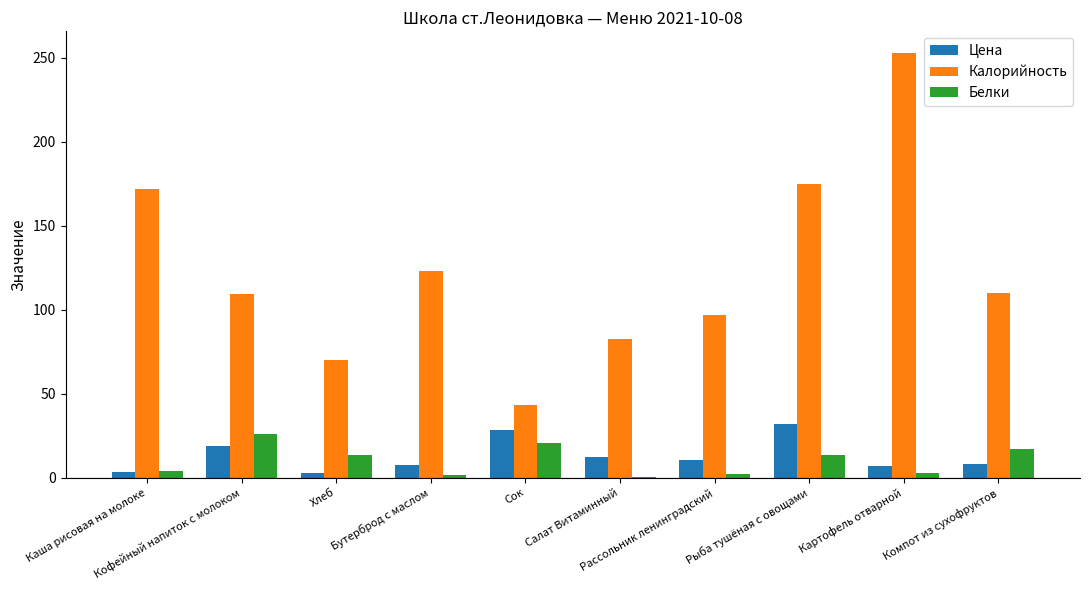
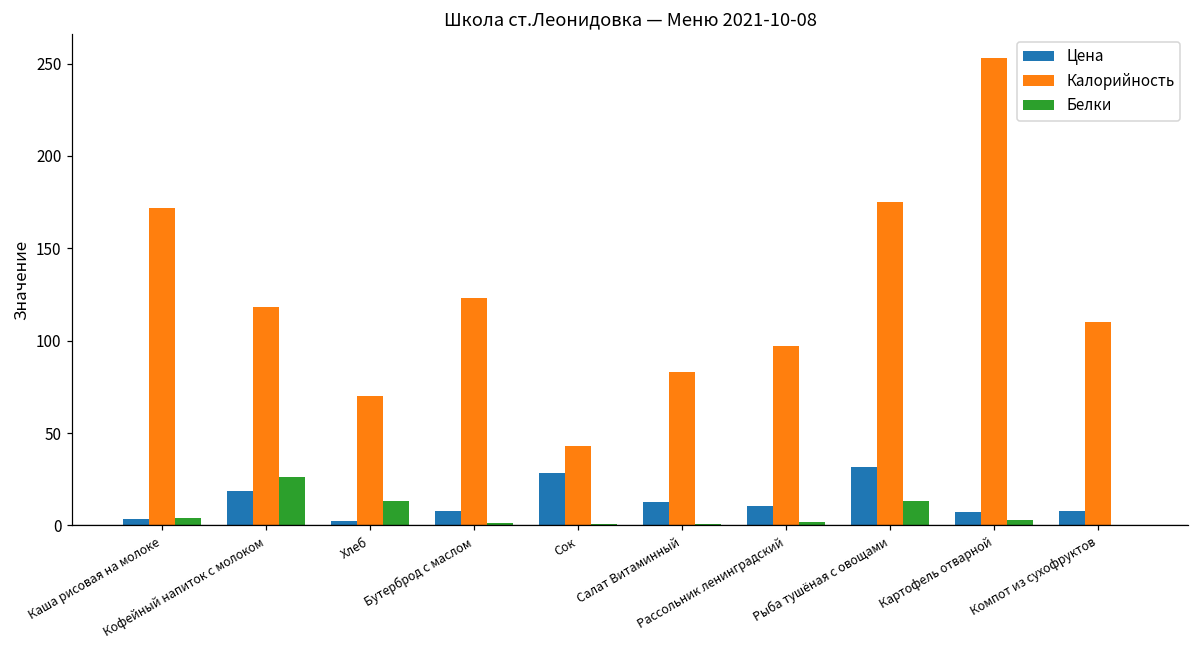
  {
    "Цена": {
      "Каша рисовая на молоке": 3,
      "Кофейный напиток с молоком": 19,
      "Хлеб": 3,
      "Бутерброд с маслом": 8,
      "Сок": 28,
      "Салат Витаминный": 13,
      "Рассольник ленинградский": 11,
      "Рыба тушёная с овощами": 32,
      "Картофель отварной": 7,
      "Компот из сухофруктов": 8
    },
    "Калорийность": {
      "Каша рисовая на молоке": 172,
-     "Кофейный напиток с молоком": 110,
+     "Кофейный напиток с молоком": 118,
      "Хлеб": 70,
      "Бутерброд с маслом": 123,
      "Сок": 43,
      "Салат Витаминный": 83,
      "Рассольник ленинградский": 97,
      "Рыба тушёная с овощами": 175,
      "Картофель отварной": 253,
      "Компот из сухофруктов": 110
    },
    "Белки": {
      "Каша рисовая на молоке": 4,
      "Кофейный напиток с молоком": 26,
      "Хлеб": 13,
      "Бутерброд с маслом": 2,
-     "Сок": 21,
+     "Сок": 1,
      "Рассольник ленинградский": 2,
      "Рыба тушёная с овощами": 13,
      "Картофель отварной": 3,
-     "Компот из сухофруктов": 17
+     "Компот из сухофруктов": 1
    }
  }
